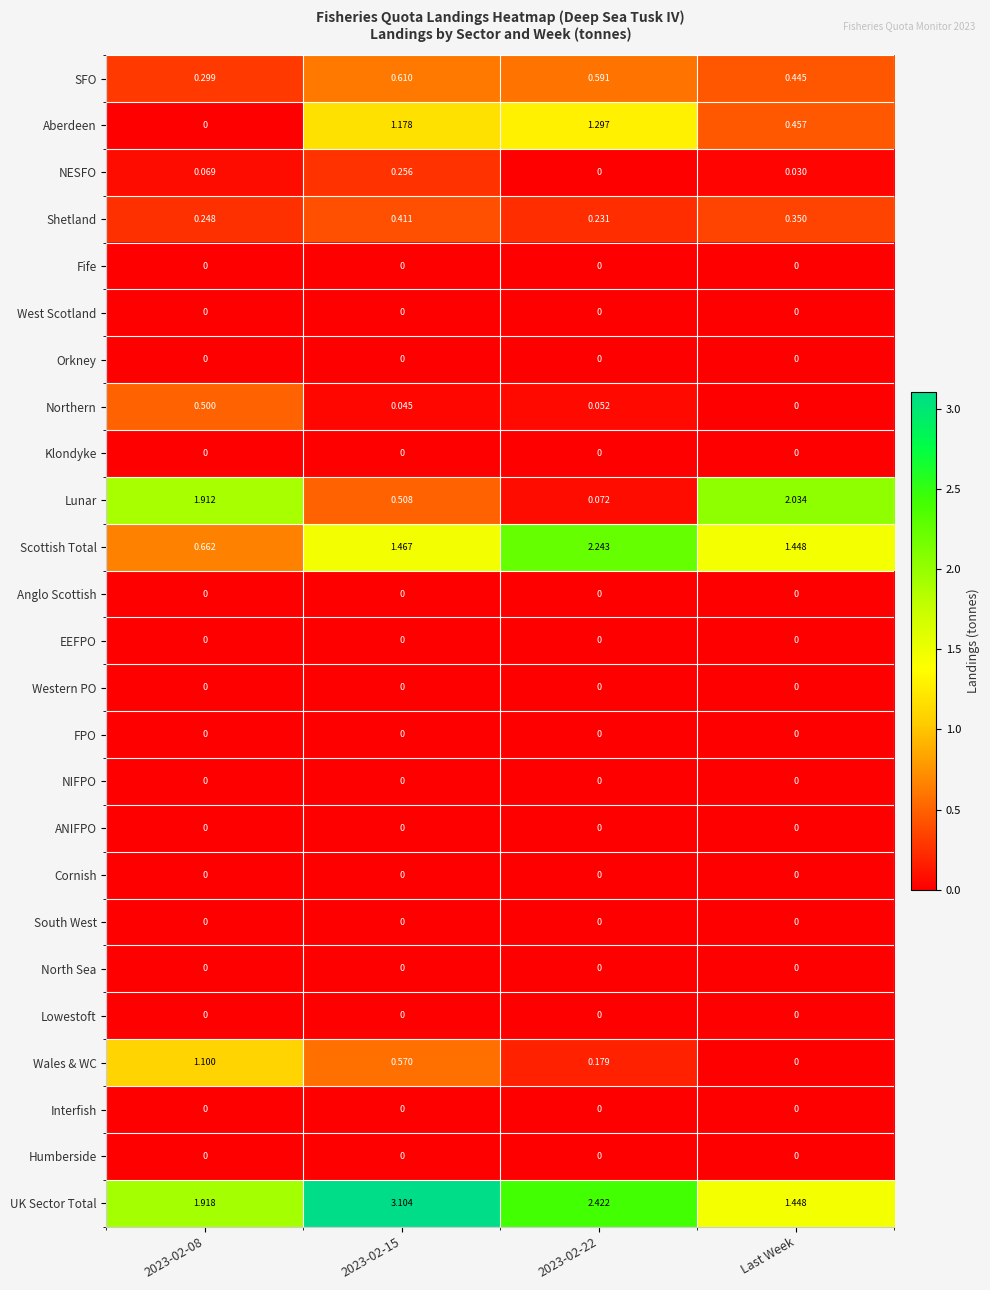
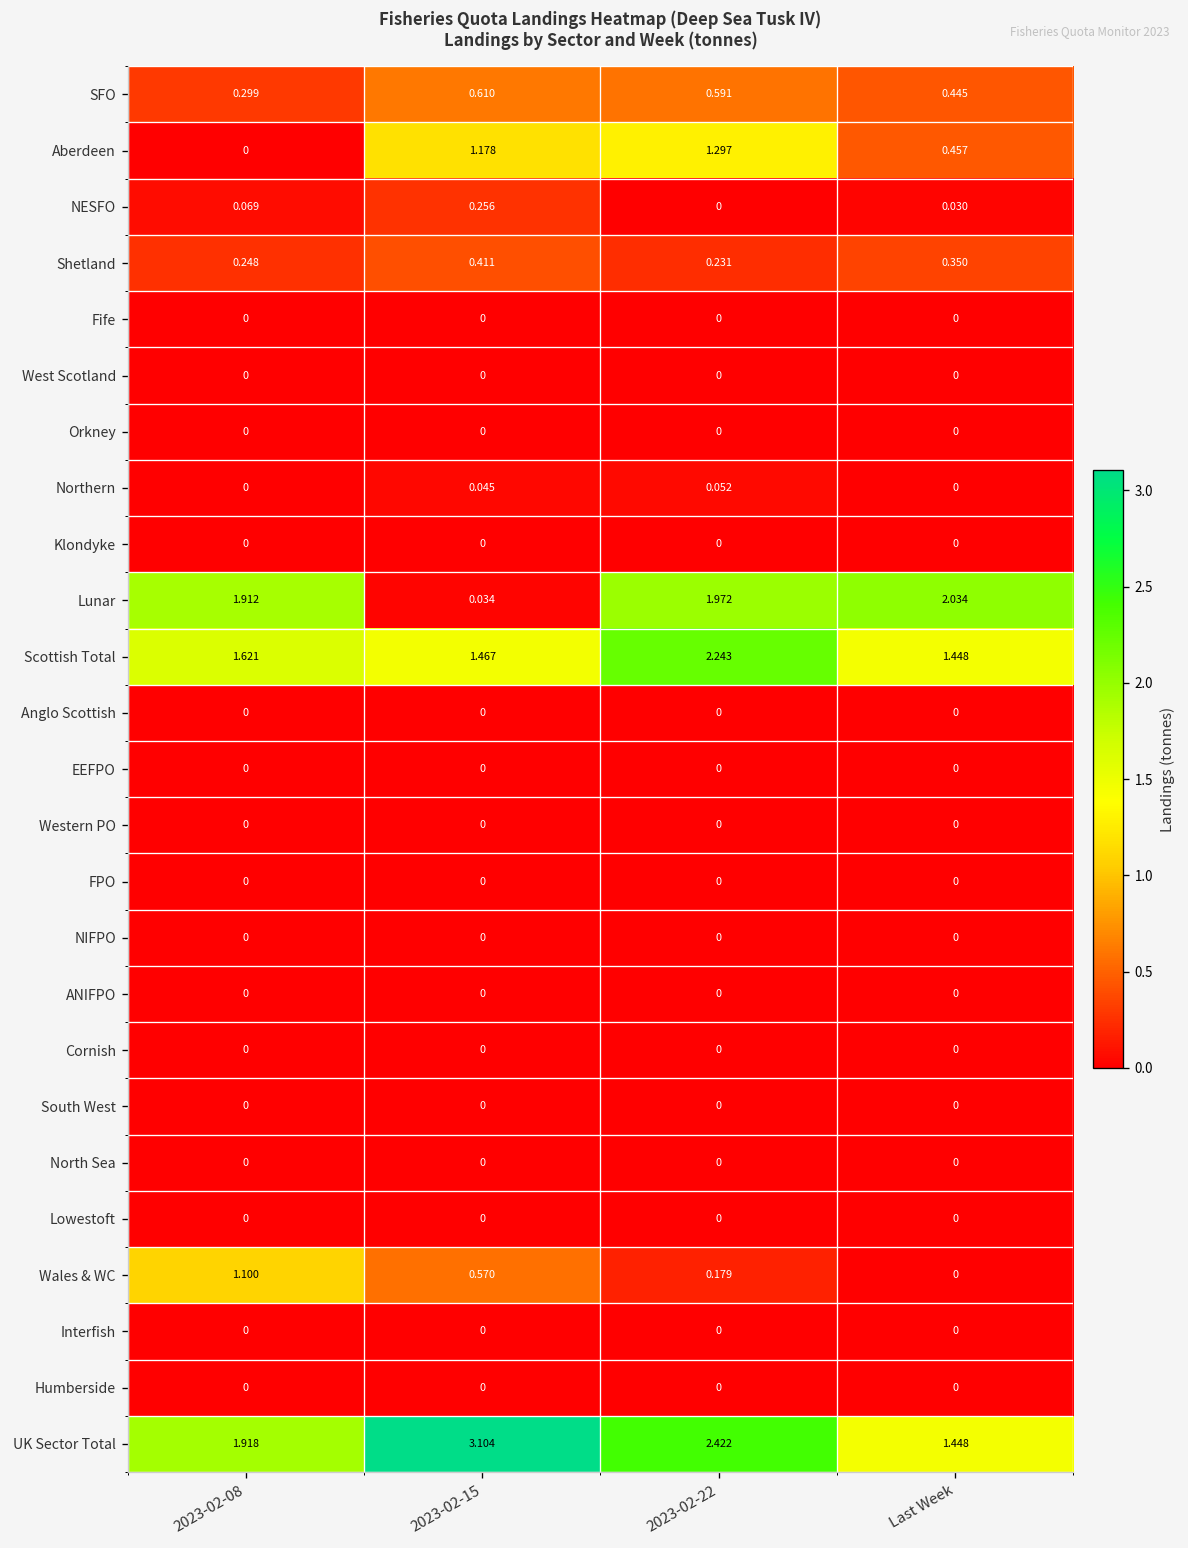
  {
    "SFO": {
      "2023-02-08": 0.299,
      "2023-02-15": 0.610,
      "2023-02-22": 0.591,
      "Last Week": 0.445
    },
    "Aberdeen": {
      "2023-02-08": 0,
      "2023-02-15": 1.178,
      "2023-02-22": 1.297,
      "Last Week": 0.457
    },
    "NESFO": {
      "2023-02-08": 0.069,
      "2023-02-15": 0.256,
      "2023-02-22": 0,
      "Last Week": 0.030
    },
    "Shetland": {
      "2023-02-08": 0.248,
      "2023-02-15": 0.411,
      "2023-02-22": 0.231,
      "Last Week": 0.350
    },
    "Fife": {
      "2023-02-08": 0,
      "2023-02-15": 0,
      "2023-02-22": 0,
      "Last Week": 0
    },
    "West Scotland": {
      "2023-02-08": 0,
      "2023-02-15": 0,
      "2023-02-22": 0,
      "Last Week": 0
    },
    "Orkney": {
      "2023-02-08": 0,
      "2023-02-15": 0,
      "2023-02-22": 0,
      "Last Week": 0
    },
    "Northern": {
-     "2023-02-08": 0.500,
+     "2023-02-08": 0,
      "2023-02-15": 0.045,
      "2023-02-22": 0.052,
      "Last Week": 0
    },
    "Klondyke": {
      "2023-02-08": 0,
      "2023-02-15": 0,
      "2023-02-22": 0,
      "Last Week": 0
    },
    "Lunar": {
      "2023-02-08": 1.912,
-     "2023-02-15": 0.508,
-     "2023-02-22": 0.072,
+     "2023-02-15": 0.034,
+     "2023-02-22": 1.972,
      "Last Week": 2.034
    },
    "Scottish Total": {
-     "2023-02-08": 0.662,
+     "2023-02-08": 1.621,
      "2023-02-15": 1.467,
      "2023-02-22": 2.243,
      "Last Week": 1.448
    },
    "Anglo Scottish": {
      "2023-02-08": 0,
      "2023-02-15": 0,
      "2023-02-22": 0,
      "Last Week": 0
    },
    "EEFPO": {
      "2023-02-08": 0,
      "2023-02-15": 0,
      "2023-02-22": 0,
      "Last Week": 0
    },
    "Western PO": {
      "2023-02-08": 0,
      "2023-02-15": 0,
      "2023-02-22": 0,
      "Last Week": 0
    },
    "FPO": {
      "2023-02-08": 0,
      "2023-02-15": 0,
      "2023-02-22": 0,
      "Last Week": 0
    },
    "NIFPO": {
      "2023-02-08": 0,
      "2023-02-15": 0,
      "2023-02-22": 0,
      "Last Week": 0
    },
    "ANIFPO": {
      "2023-02-08": 0,
      "2023-02-15": 0,
      "2023-02-22": 0,
      "Last Week": 0
    },
    "Cornish": {
      "2023-02-08": 0,
      "2023-02-15": 0,
      "2023-02-22": 0,
      "Last Week": 0
    },
    "South West": {
      "2023-02-08": 0,
      "2023-02-15": 0,
      "2023-02-22": 0,
      "Last Week": 0
    },
    "North Sea": {
      "2023-02-08": 0,
      "2023-02-15": 0,
      "2023-02-22": 0,
      "Last Week": 0
    },
    "Lowestoft": {
      "2023-02-08": 0,
      "2023-02-15": 0,
      "2023-02-22": 0,
      "Last Week": 0
    },
    "Wales & WC": {
      "2023-02-08": 1.100,
      "2023-02-15": 0.570,
      "2023-02-22": 0.179,
      "Last Week": 0
    },
    "Interfish": {
      "2023-02-08": 0,
      "2023-02-15": 0,
      "2023-02-22": 0,
      "Last Week": 0
    },
    "Humberside": {
      "2023-02-08": 0,
      "2023-02-15": 0,
      "2023-02-22": 0,
      "Last Week": 0
    },
    "UK Sector Total": {
      "2023-02-08": 1.918,
      "2023-02-15": 3.104,
      "2023-02-22": 2.422,
      "Last Week": 1.448
    }
  }
